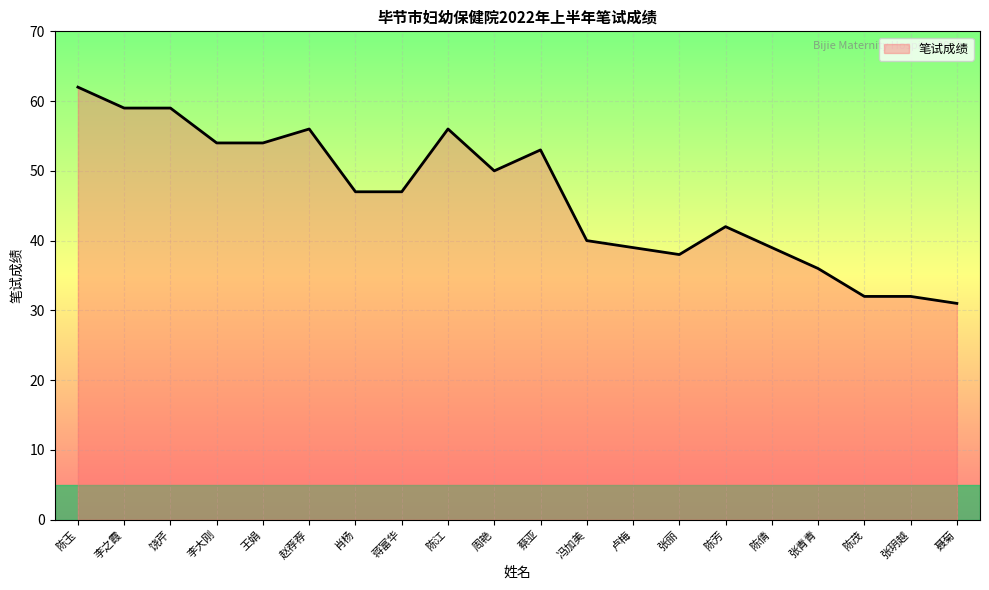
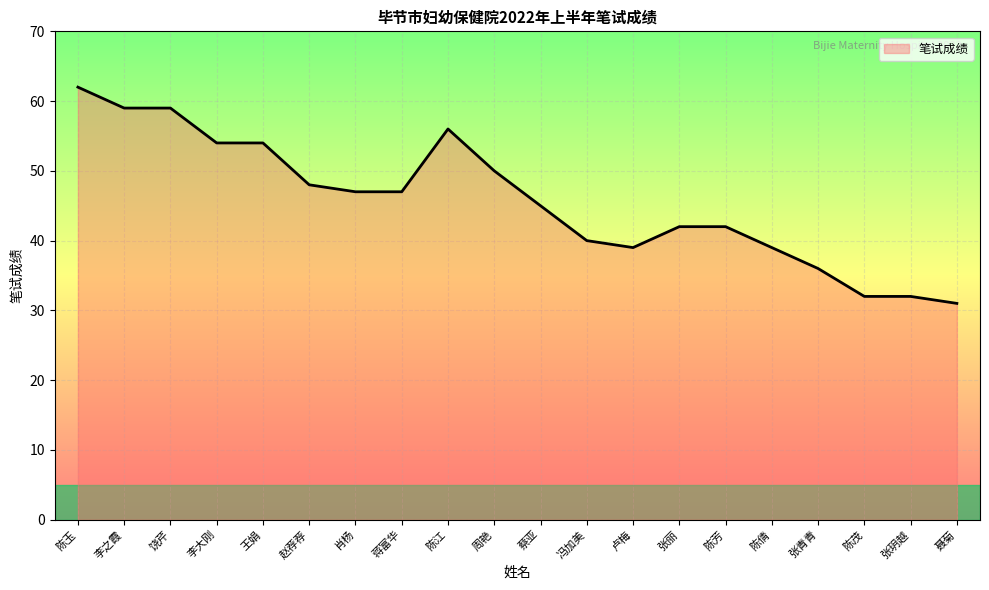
  {
    "陈玉": 62,
    "李之霞": 59,
    "饶芹": 59,
    "李大刚": 54,
    "王娟": 54,
-   "赵荐荐": 56,
+   "赵荐荐": 48,
    "肖杨": 47,
    "蒋富华": 47,
    "陈江": 56,
    "周艳": 50,
-   "蔡亚": 53,
+   "蔡亚": 45,
    "冯加美": 40,
    "卢梅": 39,
-   "张丽": 38,
+   "张丽": 42,
    "陈芳": 42,
    "陈倩": 39,
    "张青青": 36,
    "陈茂": 32,
    "张玥越": 32,
    "聂菊": 31
  }
